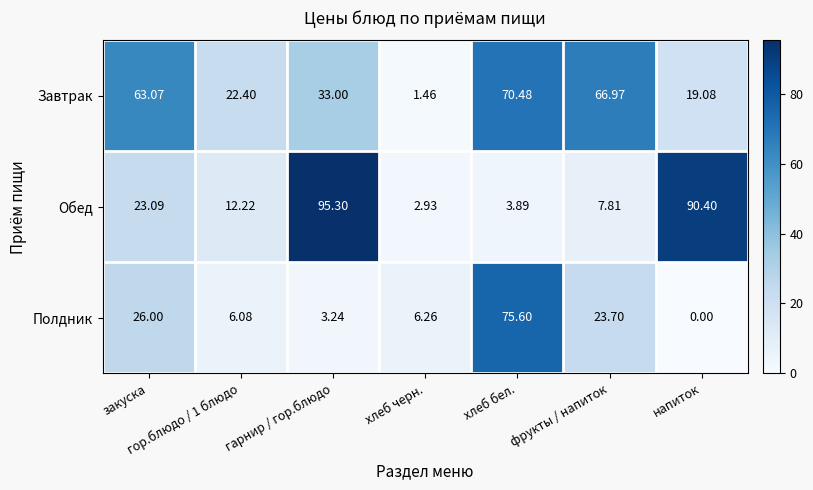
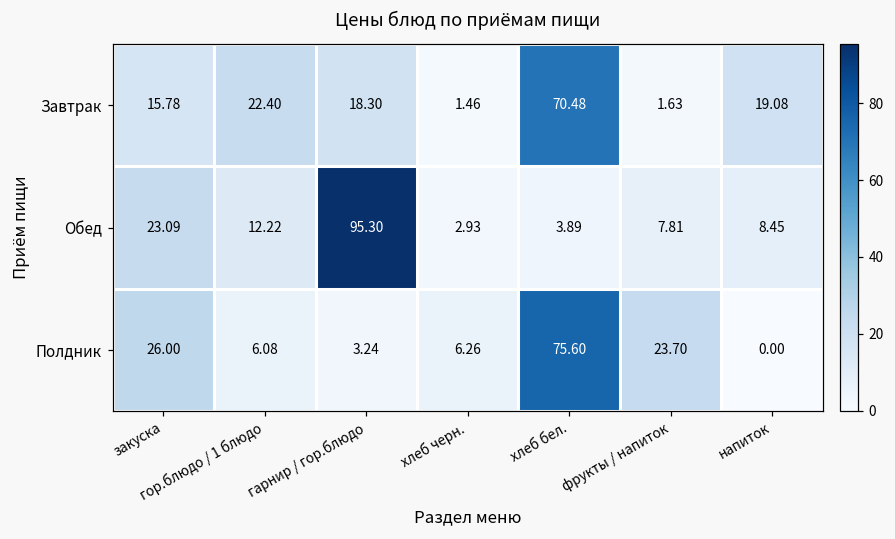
  {
    "Завтрак": {
-     "закуска": 63.07,
+     "закуска": 15.78,
      "гор.блюдо / 1 блюдо": 22.40,
-     "гарнир / гор.блюдо": 33.00,
+     "гарнир / гор.блюдо": 18.30,
      "хлеб черн.": 1.46,
      "хлеб бел.": 70.48,
-     "фрукты / напиток": 66.97,
+     "фрукты / напиток": 1.63,
      "напиток": 19.08
    },
    "Обед": {
      "закуска": 23.09,
      "гор.блюдо / 1 блюдо": 12.22,
      "гарнир / гор.блюдо": 95.30,
      "хлеб черн.": 2.93,
      "хлеб бел.": 3.89,
      "фрукты / напиток": 7.81,
-     "напиток": 90.40
+     "напиток": 8.45
    },
    "Полдник": {
      "закуска": 26.00,
      "гор.блюдо / 1 блюдо": 6.08,
      "гарнир / гор.блюдо": 3.24,
      "хлеб черн.": 6.26,
      "хлеб бел.": 75.60,
      "фрукты / напиток": 23.70,
      "напиток": 0.00
    }
  }
